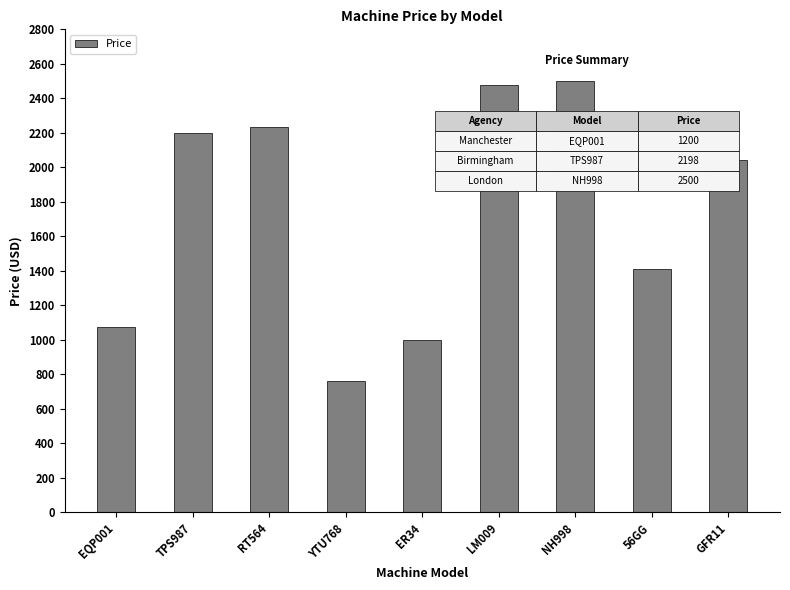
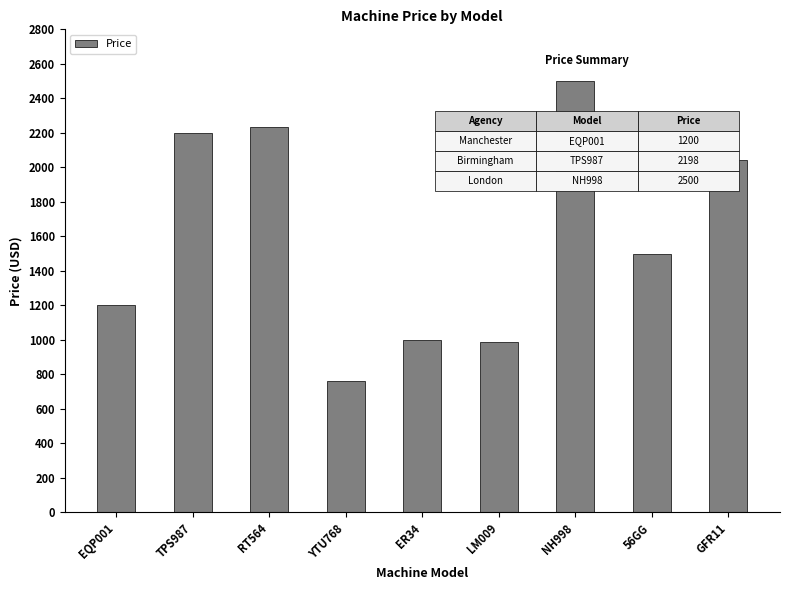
  {
-   "EQP001": 1070,
+   "EQP001": 1200,
    "TPS987": 2200,
    "RT564": 2240,
    "YTU768": 760,
    "ER34": 1000,
-   "LM009": 2480,
+   "LM009": 990,
    "NH998": 2500,
-   "56GG": 1410,
+   "56GG": 1500,
    "GFR11": 2040
  }
